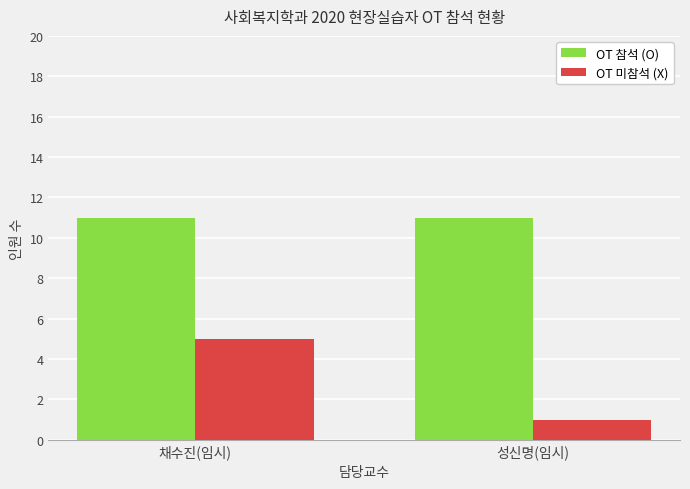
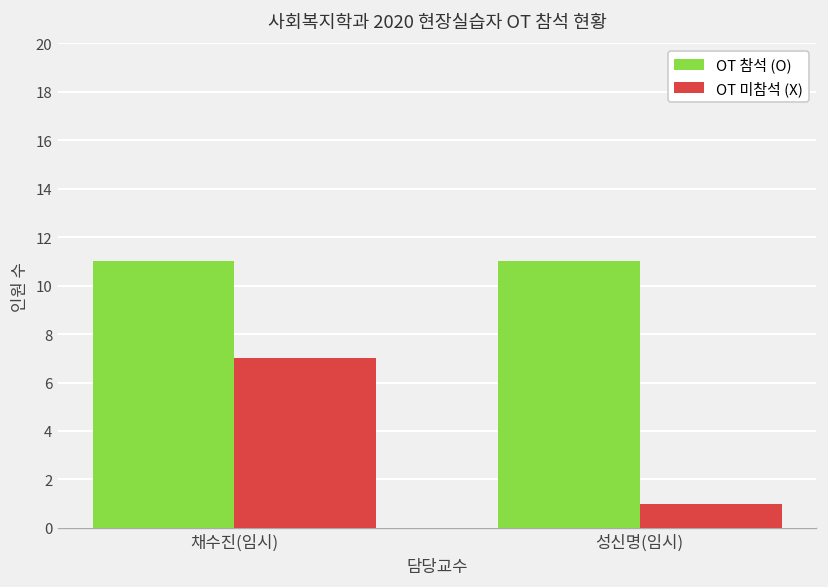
  {
    "OT 참석 (O)": {
      "채수진(임시)": 11,
      "성신명(임시)": 11
    },
    "OT 미참석 (X)": {
-     "채수진(임시)": 5,
+     "채수진(임시)": 7,
      "성신명(임시)": 1
    }
  }
